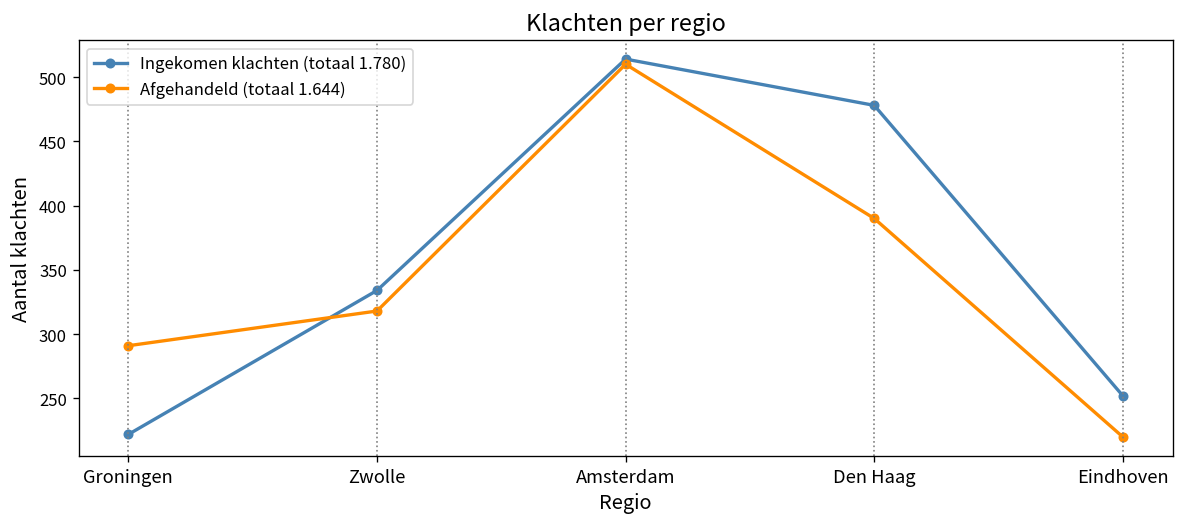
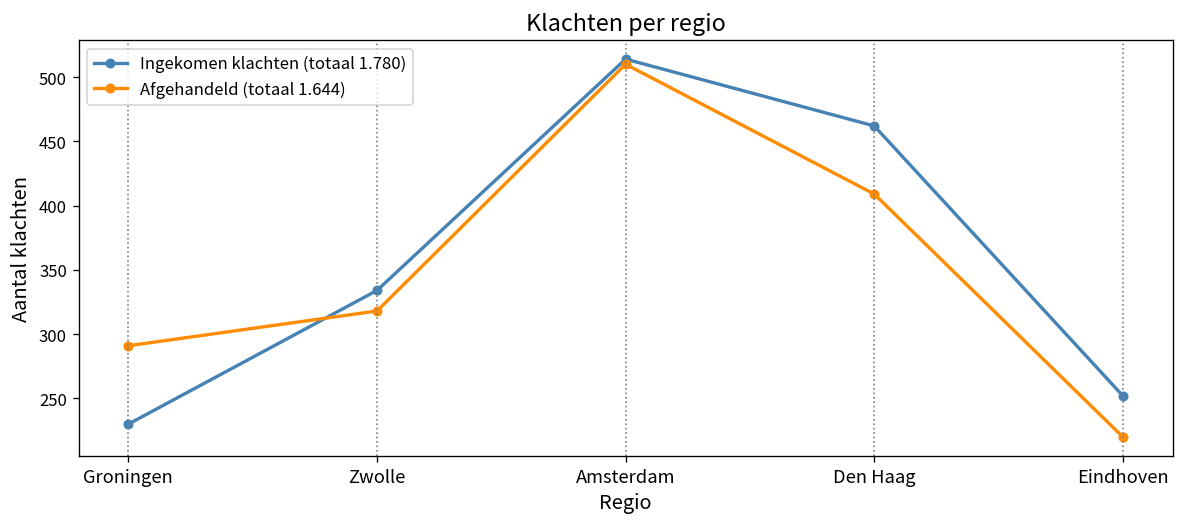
  {
    "Ingekomen klachten (totaal 1.780)": {
-     "Groningen": 222,
+     "Groningen": 230,
      "Zwolle": 334,
      "Amsterdam": 514,
-     "Den Haag": 478,
+     "Den Haag": 462,
      "Eindhoven": 252
    },
    "Afgehandeld (totaal 1.644)": {
      "Groningen": 291,
      "Zwolle": 318,
      "Amsterdam": 510,
-     "Den Haag": 390,
+     "Den Haag": 409,
      "Eindhoven": 220
    }
  }
